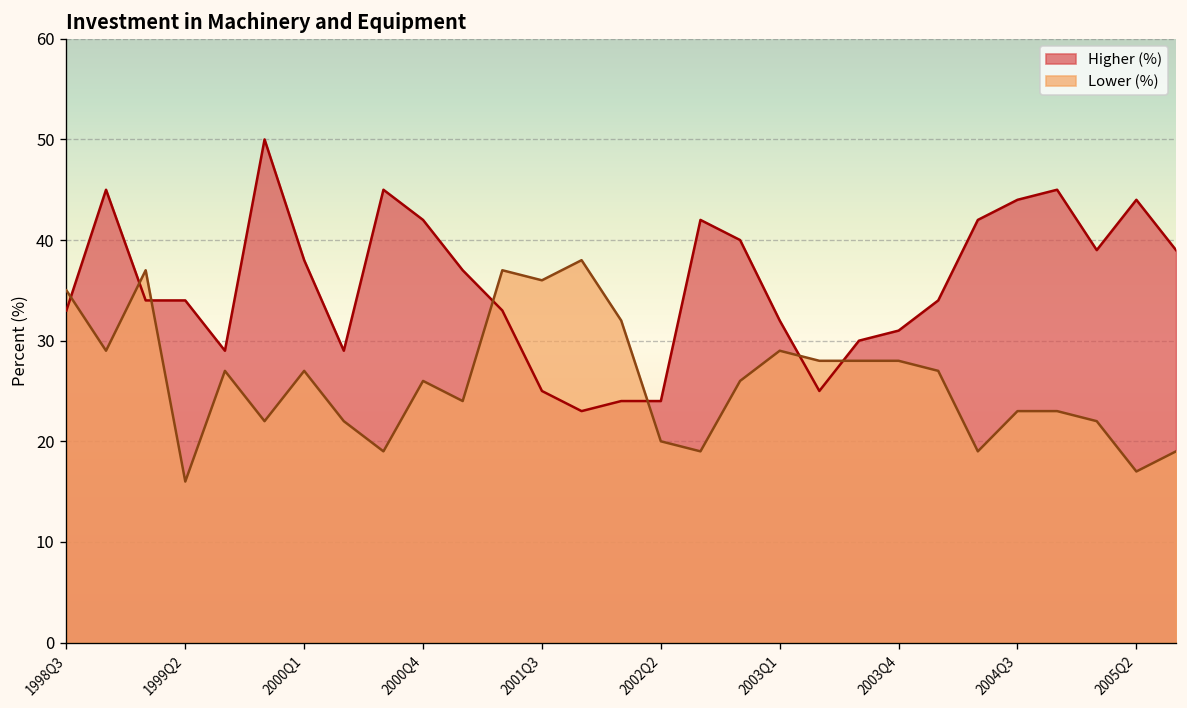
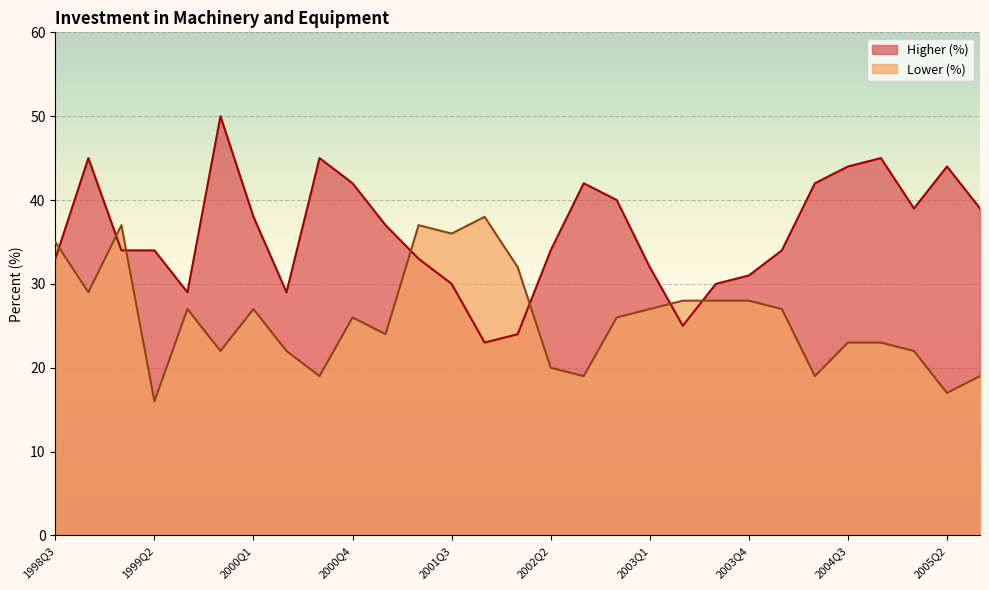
  {
    "Higher (%)": {
      "1998Q3": 33,
      "1999Q2": 34,
      "2000Q1": 38,
      "2000Q4": 42,
-     "2001Q3": 25,
-     "2002Q2": 24,
+     "2001Q3": 30,
+     "2002Q2": 34,
      "2003Q1": 32,
      "2003Q4": 31,
      "2004Q3": 44,
      "2005Q2": 44
    },
    "Lower (%)": {
      "1998Q3": 35,
      "1999Q2": 16,
      "2000Q1": 27,
      "2000Q4": 26,
      "2001Q3": 36,
      "2002Q2": 20,
-     "2003Q1": 29,
+     "2003Q1": 27,
      "2003Q4": 28,
      "2004Q3": 23,
      "2005Q2": 17
    }
  }
